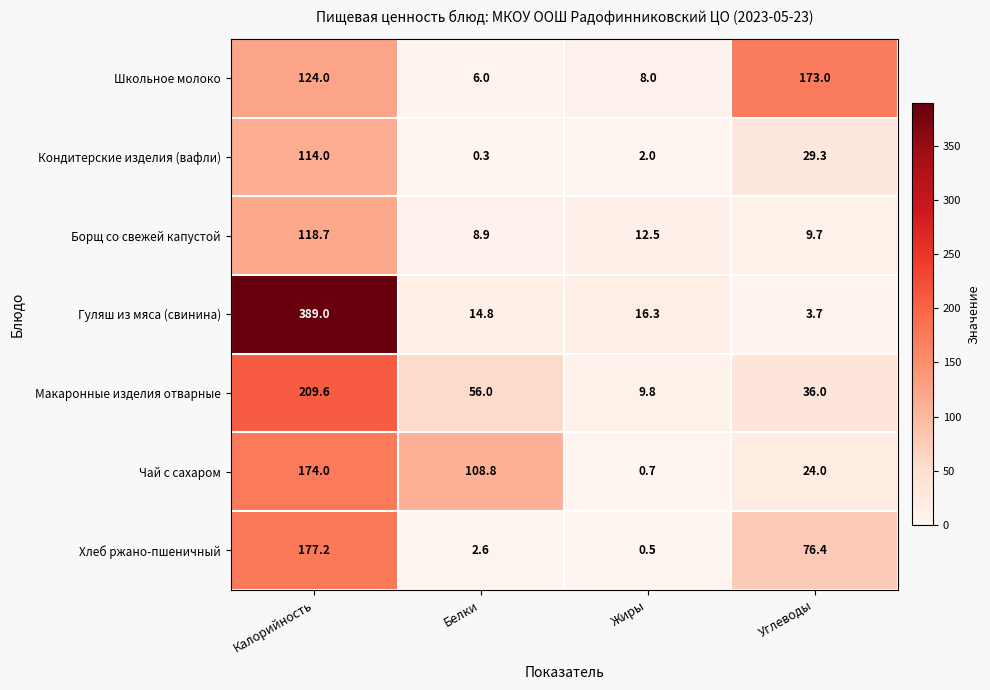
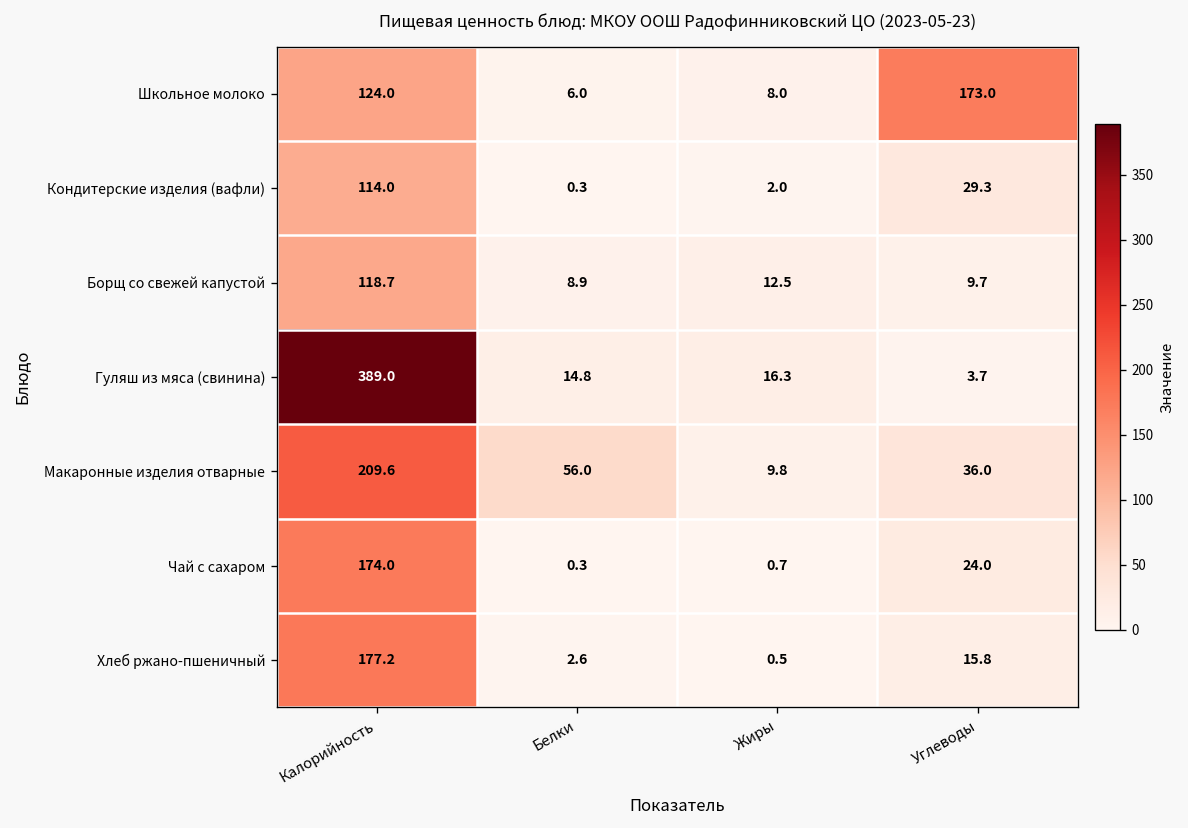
  {
    "Школьное молоко": {
      "Калорийность": 124.0,
      "Белки": 6.0,
      "Жиры": 8.0,
      "Углеводы": 173.0
    },
    "Кондитерские изделия (вафли)": {
      "Калорийность": 114.0,
      "Белки": 0.3,
      "Жиры": 2.0,
      "Углеводы": 29.3
    },
    "Борщ со свежей капустой": {
      "Калорийность": 118.7,
      "Белки": 8.9,
      "Жиры": 12.5,
      "Углеводы": 9.7
    },
    "Гуляш из мяса (свинина)": {
      "Калорийность": 389.0,
      "Белки": 14.8,
      "Жиры": 16.3,
      "Углеводы": 3.7
    },
    "Макаронные изделия отварные": {
      "Калорийность": 209.6,
      "Белки": 56.0,
      "Жиры": 9.8,
      "Углеводы": 36.0
    },
    "Чай с сахаром": {
      "Калорийность": 174.0,
-     "Белки": 108.8,
+     "Белки": 0.3,
      "Жиры": 0.7,
      "Углеводы": 24.0
    },
    "Хлеб ржано-пшеничный": {
      "Калорийность": 177.2,
      "Белки": 2.6,
      "Жиры": 0.5,
-     "Углеводы": 76.4
+     "Углеводы": 15.8
    }
  }
